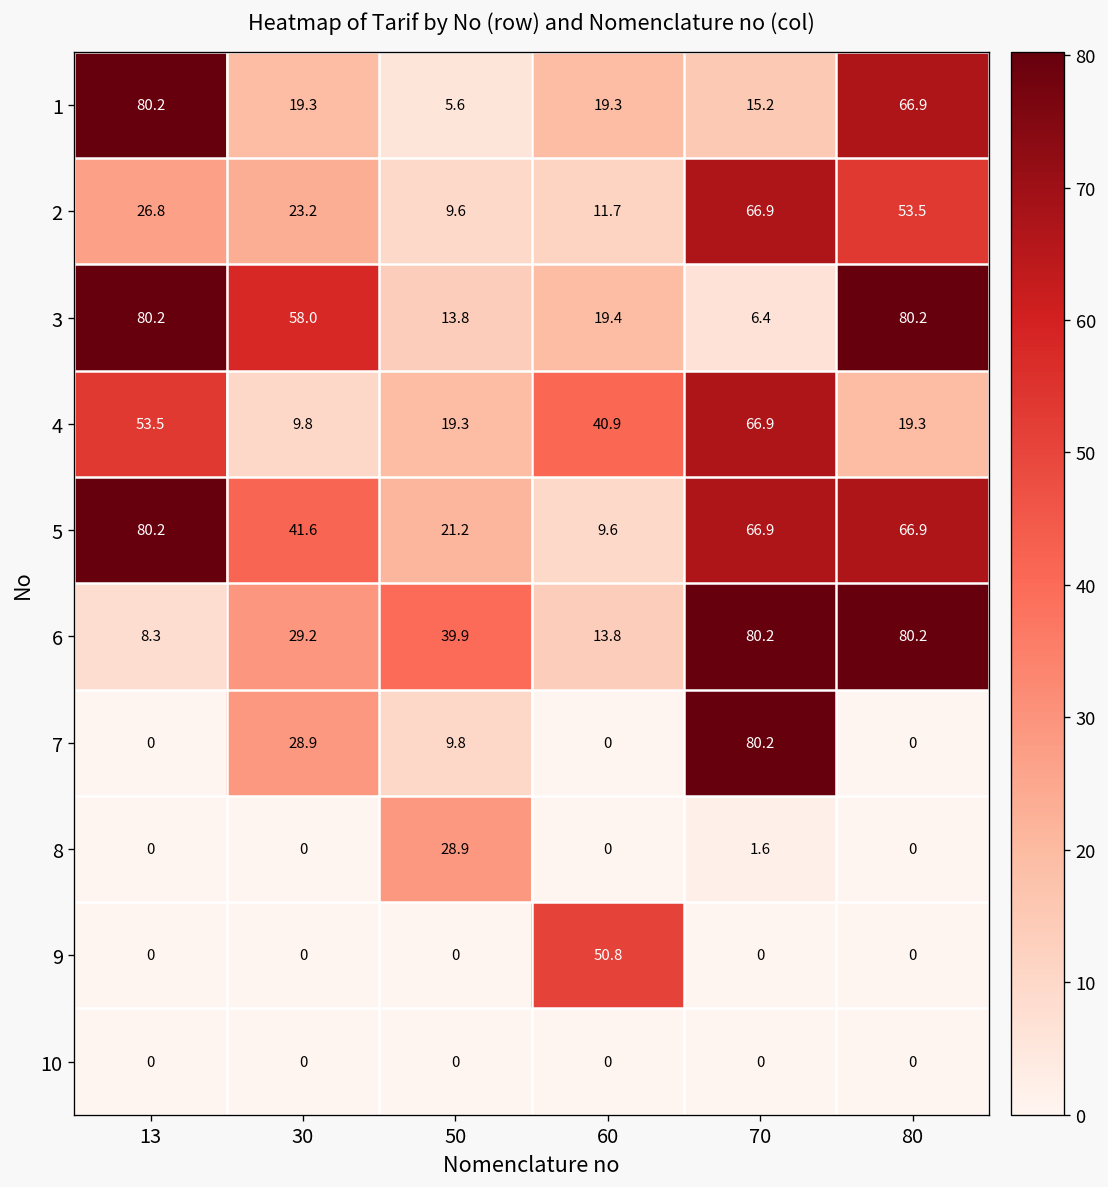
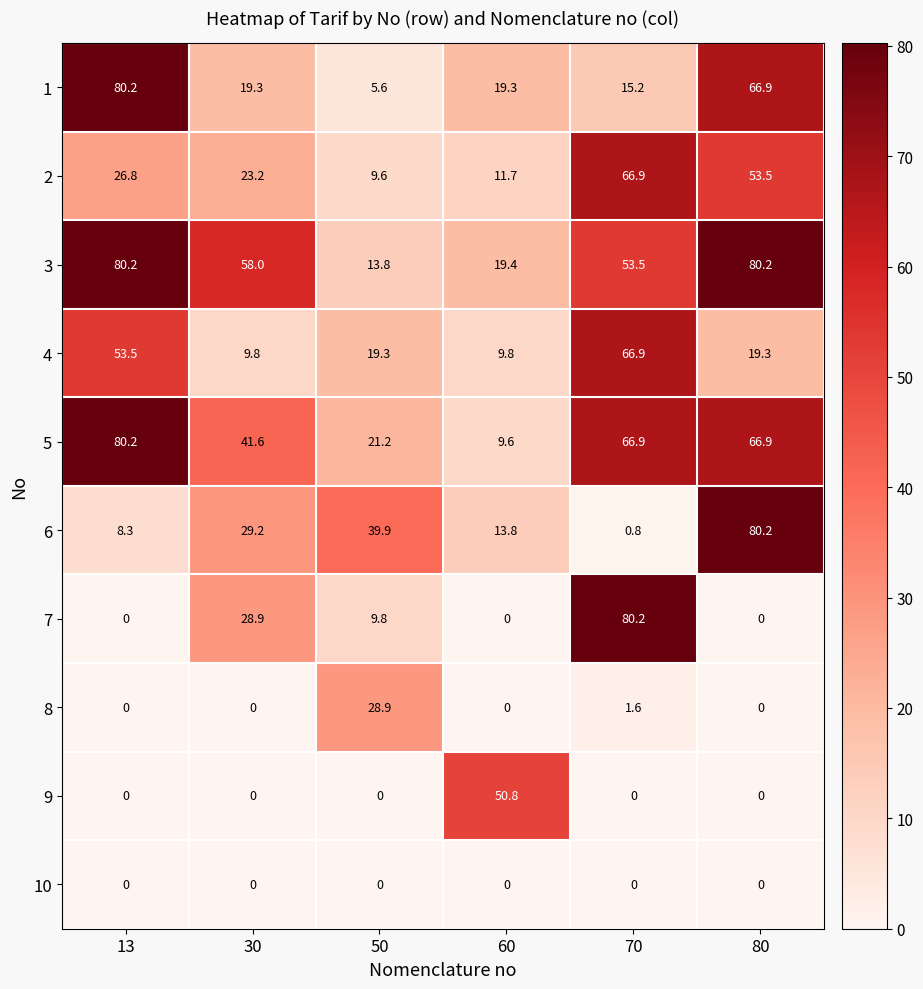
  {
    "1": {
      "13": 80.2,
      "30": 19.3,
      "50": 5.6,
      "60": 19.3,
      "70": 15.2,
      "80": 66.9
    },
    "2": {
      "13": 26.8,
      "30": 23.2,
      "50": 9.6,
      "60": 11.7,
      "70": 66.9,
      "80": 53.5
    },
    "3": {
      "13": 80.2,
      "30": 58.0,
      "50": 13.8,
      "60": 19.4,
-     "70": 6.4,
+     "70": 53.5,
      "80": 80.2
    },
    "4": {
      "13": 53.5,
      "30": 9.8,
      "50": 19.3,
-     "60": 40.9,
+     "60": 9.8,
      "70": 66.9,
      "80": 19.3
    },
    "5": {
      "13": 80.2,
      "30": 41.6,
      "50": 21.2,
      "60": 9.6,
      "70": 66.9,
      "80": 66.9
    },
    "6": {
      "13": 8.3,
      "30": 29.2,
      "50": 39.9,
      "60": 13.8,
-     "70": 80.2,
+     "70": 0.8,
      "80": 80.2
    },
    "7": {
      "13": 0,
      "30": 28.9,
      "50": 9.8,
      "60": 0,
      "70": 80.2,
      "80": 0
    },
    "8": {
      "13": 0,
      "30": 0,
      "50": 28.9,
      "60": 0,
      "70": 1.6,
      "80": 0
    },
    "9": {
      "13": 0,
      "30": 0,
      "50": 0,
      "60": 50.8,
      "70": 0,
      "80": 0
    },
    "10": {
      "13": 0,
      "30": 0,
      "50": 0,
      "60": 0,
      "70": 0,
      "80": 0
    }
  }
